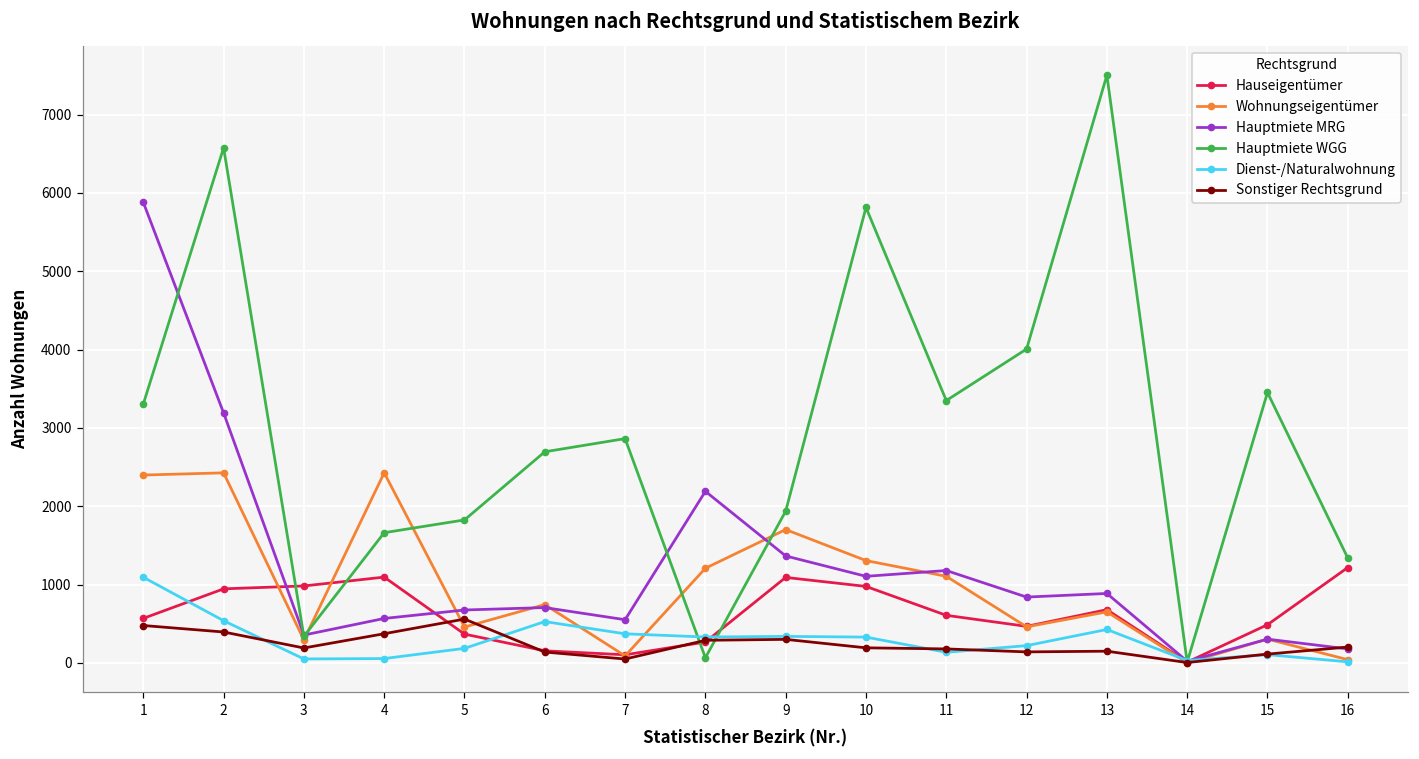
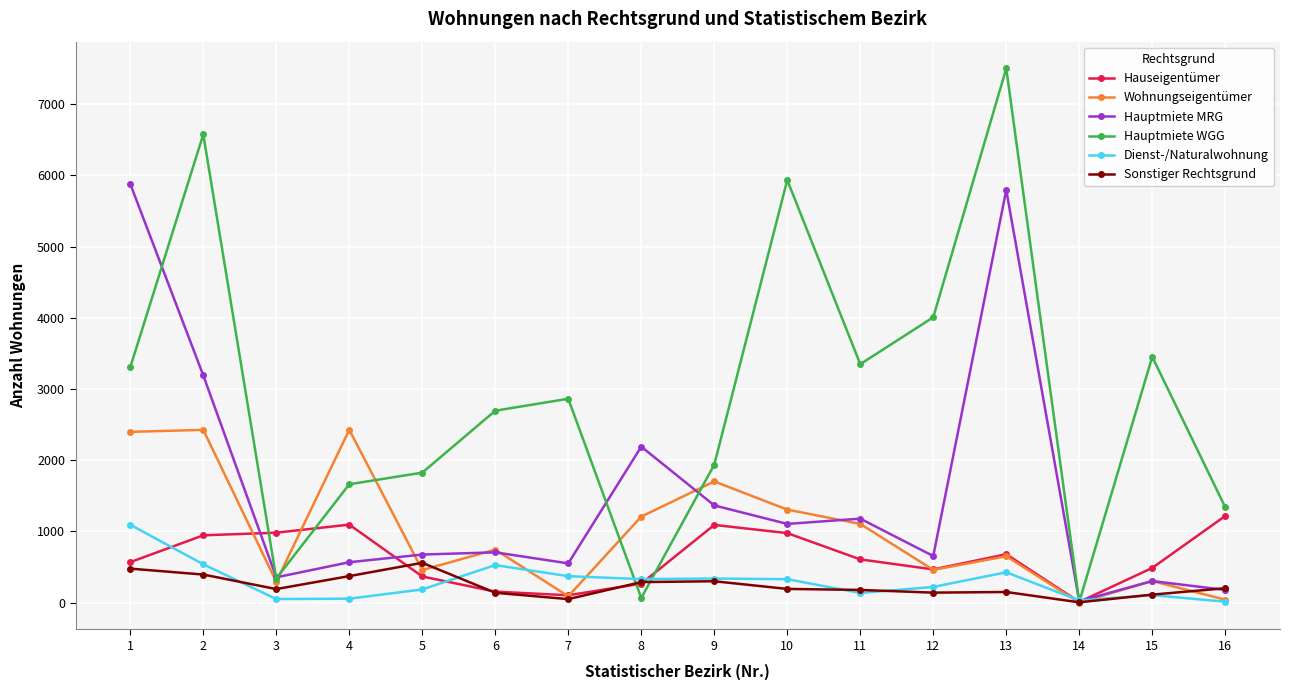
  {
    "Hauseigentümer": {
      "1": 600,
      "2": 900,
      "3": 1000,
      "4": 1100,
      "5": 400,
      "9": 1100,
      "10": 1000,
      "11": 600,
      "15": 500,
      "16": 1200
    },
    "Wohnungseigentümer": {
      "1": 2400,
      "2": 2400,
      "3": 300,
      "4": 2400,
      "5": 500,
      "6": 700,
      "8": 1200,
      "9": 1700,
      "10": 1300,
      "11": 1100
    },
    "Hauptmiete MRG": {
      "1": 5900,
      "2": 3200,
      "4": 600,
      "5": 700,
      "6": 700,
      "7": 600,
      "8": 2200,
      "9": 1400,
      "10": 1100,
      "11": 1200,
-     "12": 800,
-     "13": 900
+     "12": 700,
+     "13": 5800
    },
    "Hauptmiete WGG": {
      "1": 3300,
      "2": 6600,
      "4": 1700,
      "5": 1800,
      "6": 2700,
      "7": 2900,
      "8": 100,
      "9": 1900,
-     "10": 5800,
+     "10": 5900,
      "11": 3300,
      "12": 4000,
      "13": 7500,
      "15": 3500,
      "16": 1300
    },
    "Dienst-/Naturalwohnung": {
      "1": 1100,
      "2": 500,
      "3": 100,
      "4": 100,
      "5": 200,
      "6": 500,
      "7": 400,
      "8": 300,
      "9": 300,
      "10": 300,
      "11": 100,
      "12": 200,
      "13": 400
    },
    "Sonstiger Rechtsgrund": {
      "1": 500,
      "2": 400,
      "3": 200,
      "4": 400,
      "5": 600,
      "7": 0,
      "9": 300,
      "10": 200,
      "11": 200,
      "12": 100,
      "13": 100
    }
  }
